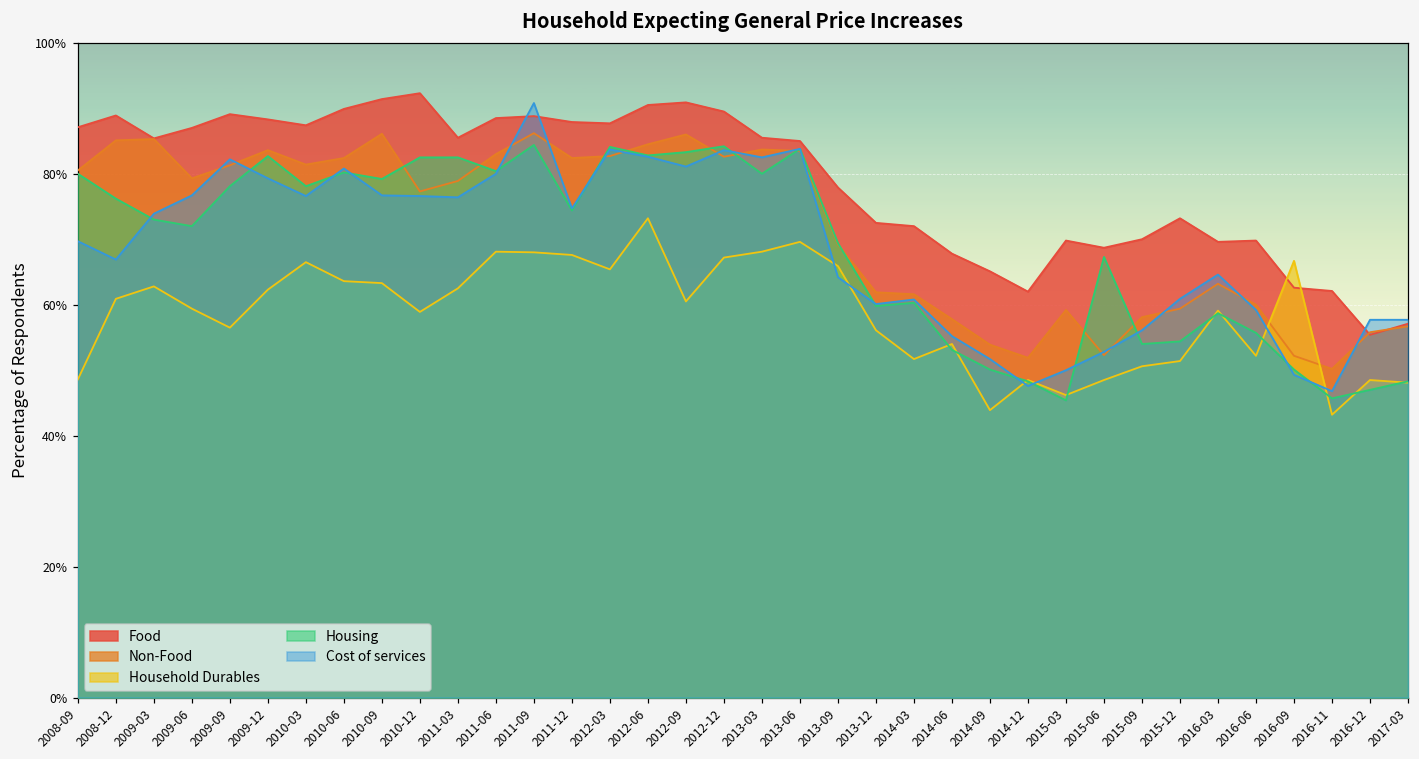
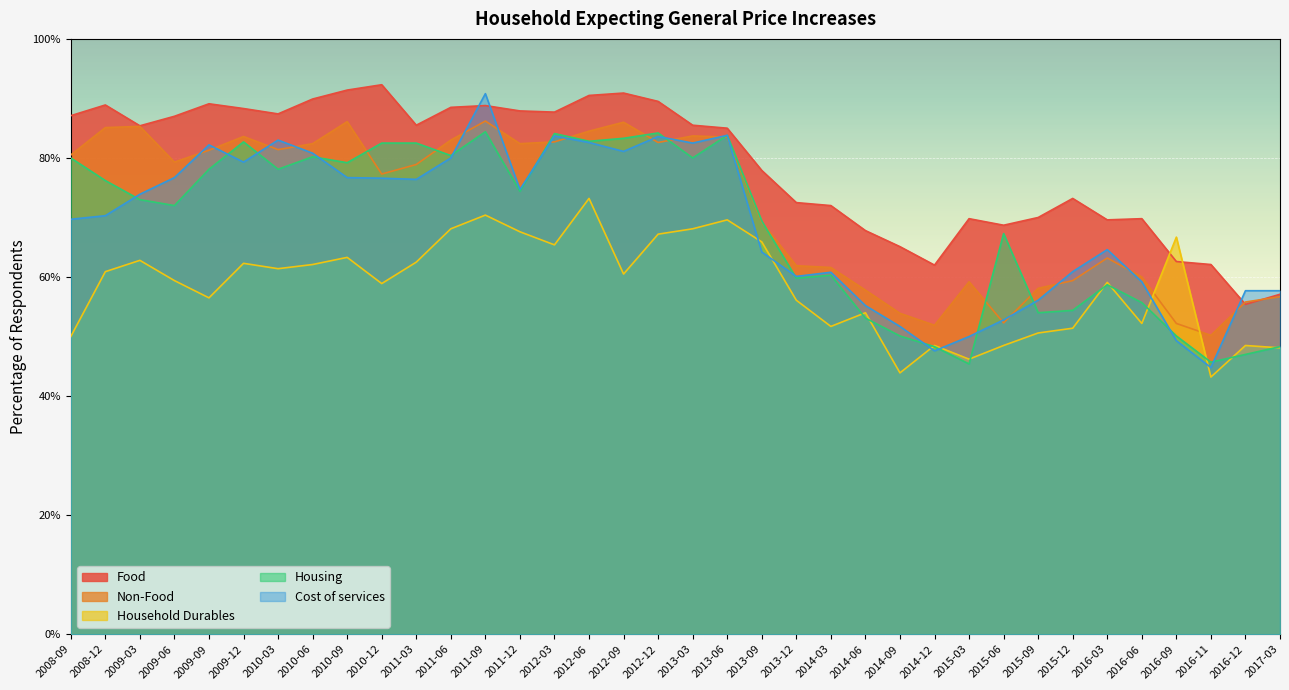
  {
    "Household Durables": {
-     "2008-09": "49%",
+     "2008-09": "50%",
      "2008-12": "61%",
      "2009-03": "63%",
      "2009-06": "59%",
      "2009-09": "57%",
      "2009-12": "62%",
-     "2010-03": "67%",
-     "2010-06": "64%",
+     "2010-03": "61%",
+     "2010-06": "62%",
      "2010-09": "63%",
      "2010-12": "59%",
      "2011-03": "63%",
      "2011-06": "68%",
-     "2011-09": "68%",
+     "2011-09": "70%",
      "2011-12": "68%",
      "2012-03": "65%",
      "2012-06": "73%",
      "2012-09": "61%",
      "2012-12": "67%",
      "2013-03": "68%",
      "2013-06": "70%",
      "2013-09": "66%",
      "2013-12": "56%",
      "2014-03": "52%",
      "2014-06": "54%",
      "2014-09": "44%",
      "2015-03": "46%",
      "2015-06": "49%",
      "2015-09": "51%",
      "2015-12": "51%",
      "2016-06": "52%",
      "2016-09": "67%",
      "2016-11": "43%",
      "2016-12": "49%"
    },
    "Housing": {
      "2008-09": "80%",
      "2008-12": "76%",
      "2009-03": "73%",
      "2009-06": "72%",
      "2009-09": "78%",
      "2009-12": "83%",
      "2010-03": "78%",
      "2010-06": "80%",
      "2010-09": "79%",
      "2010-12": "83%",
      "2011-03": "83%",
      "2011-09": "84%",
      "2012-09": "83%",
      "2012-12": "84%",
      "2013-03": "80%",
      "2014-03": "60%",
      "2014-06": "53%",
      "2014-09": "50%",
      "2015-03": "45%",
      "2015-06": "67%",
      "2015-09": "54%",
      "2015-12": "54%",
      "2016-06": "56%",
      "2016-09": "50%",
      "2016-11": "46%",
      "2016-12": "47%"
    },
    "Cost of services": {
      "2008-09": "70%",
-     "2008-12": "67%",
+     "2008-12": "70%",
      "2009-03": "74%",
      "2009-06": "77%",
      "2009-09": "82%",
      "2009-12": "79%",
-     "2010-03": "77%",
+     "2010-03": "83%",
      "2010-06": "81%",
      "2010-09": "77%",
      "2010-12": "77%",
      "2011-03": "76%",
      "2011-09": "91%",
      "2012-09": "81%",
      "2012-12": "84%",
      "2013-03": "83%",
      "2013-09": "64%",
      "2014-03": "61%",
      "2014-06": "55%",
      "2014-09": "52%",
      "2014-12": "48%",
      "2015-03": "50%",
      "2015-06": "53%",
      "2015-09": "56%",
      "2015-12": "61%",
      "2016-03": "65%",
      "2016-06": "59%",
      "2016-09": "49%",
-     "2016-11": "47%",
+     "2016-11": "45%",
      "2016-12": "58%",
      "2017-03": "58%"
    }
  }
